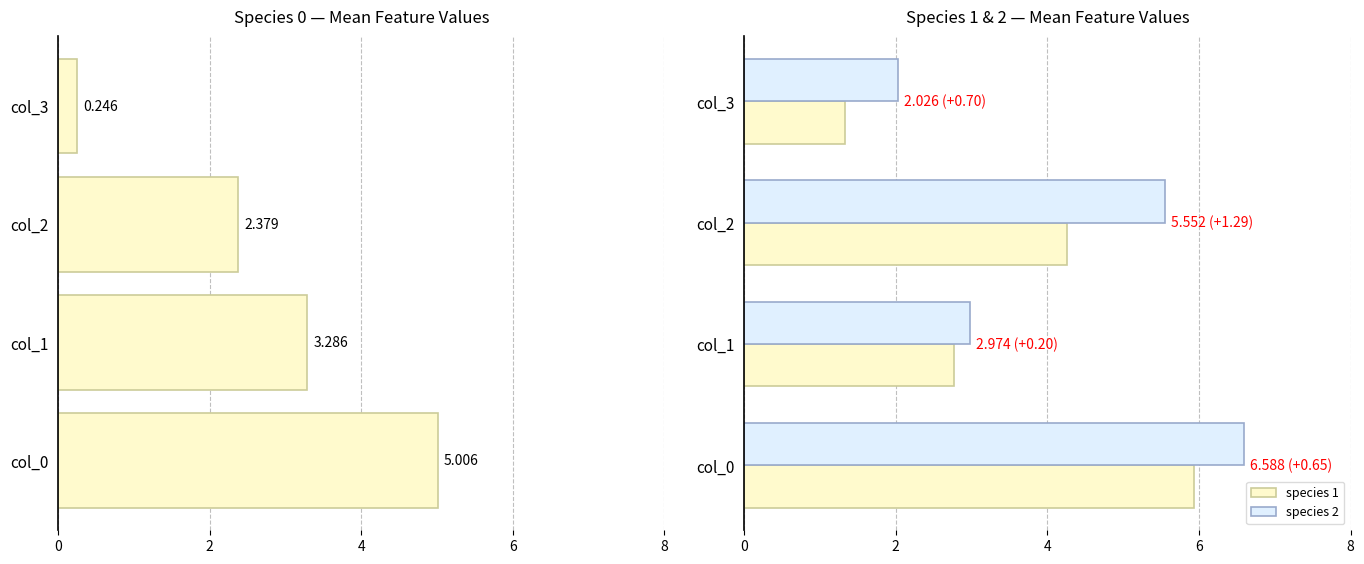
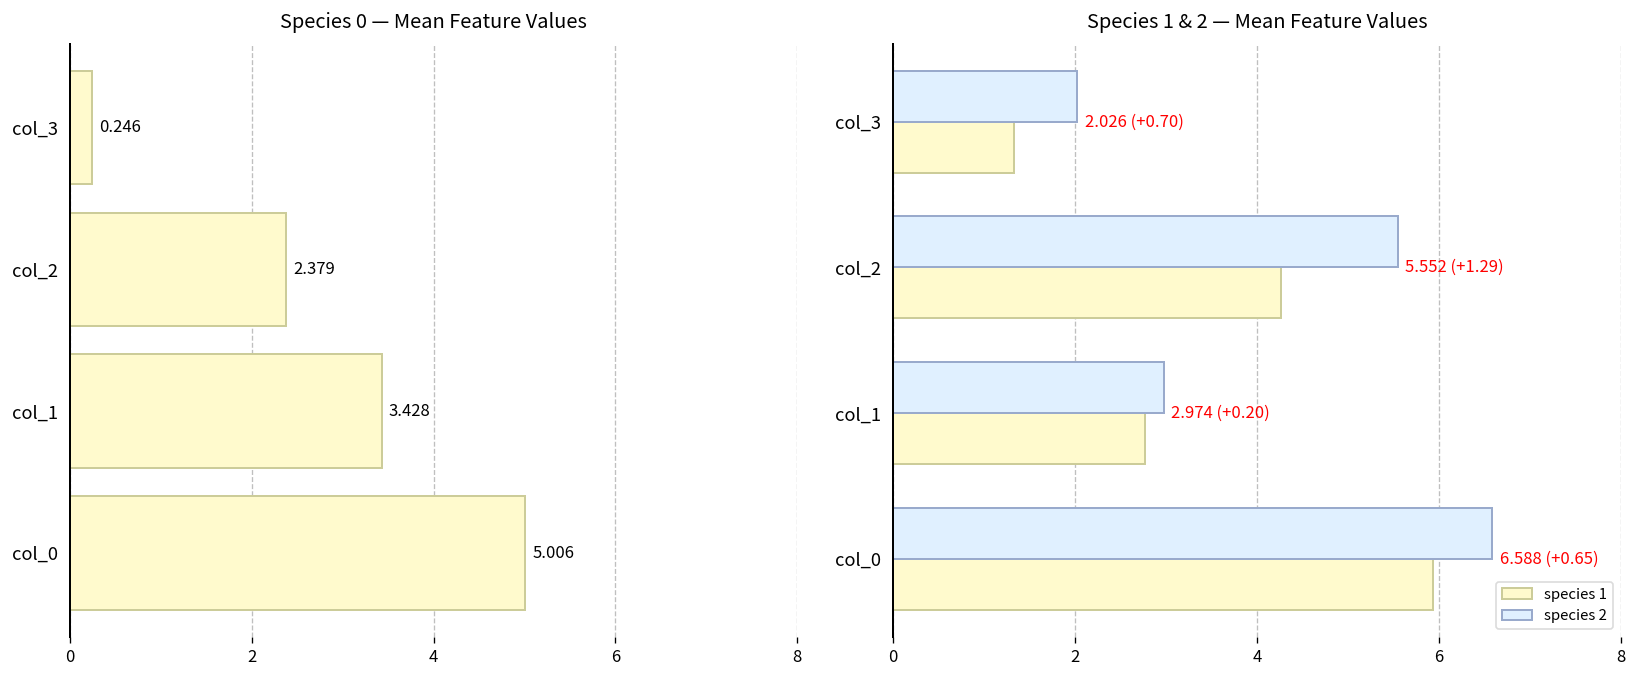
  {
    "Species 0 — Mean Feature Values": {
      "col_3": 0.246,
      "col_2": 2.379,
-     "col_1": 3.286,
+     "col_1": 3.428,
      "col_0": 5.006
    }
  }
